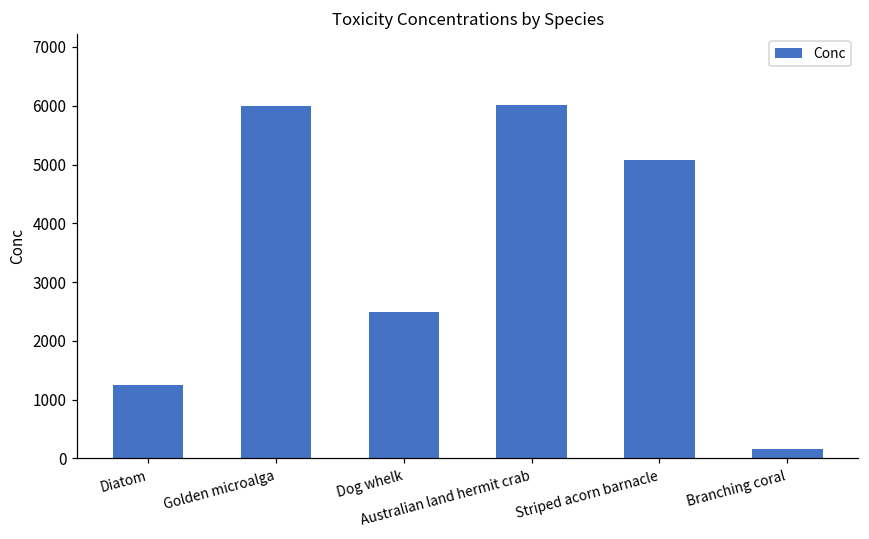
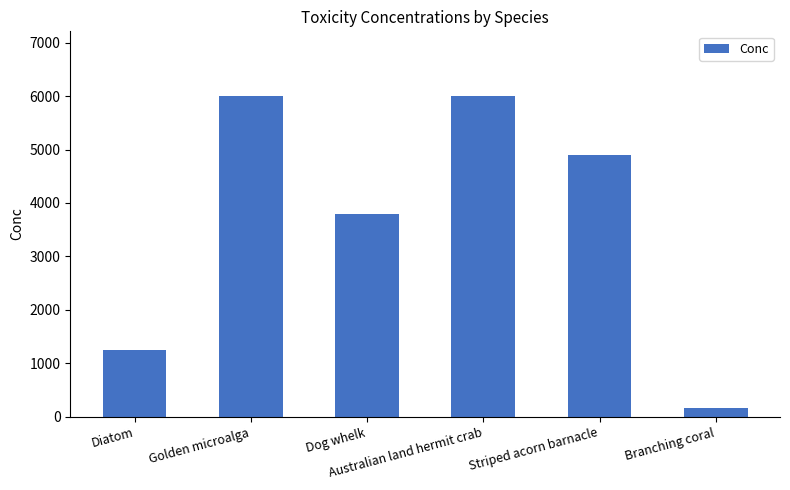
  {
    "Diatom": 1200,
    "Golden microalga": 6000,
-   "Dog whelk": 2500,
+   "Dog whelk": 3800,
    "Australian land hermit crab": 6000,
-   "Striped acorn barnacle": 5100,
+   "Striped acorn barnacle": 4900,
    "Branching coral": 200
  }
